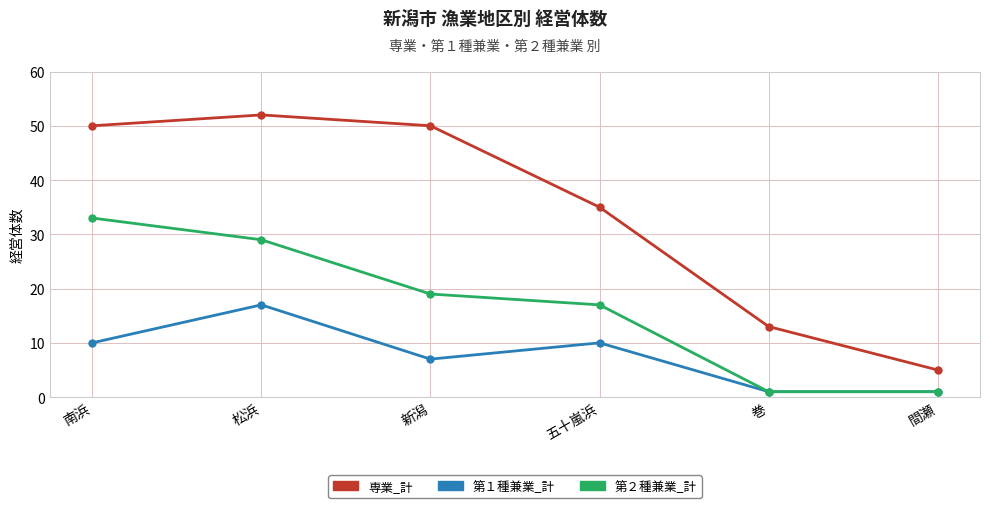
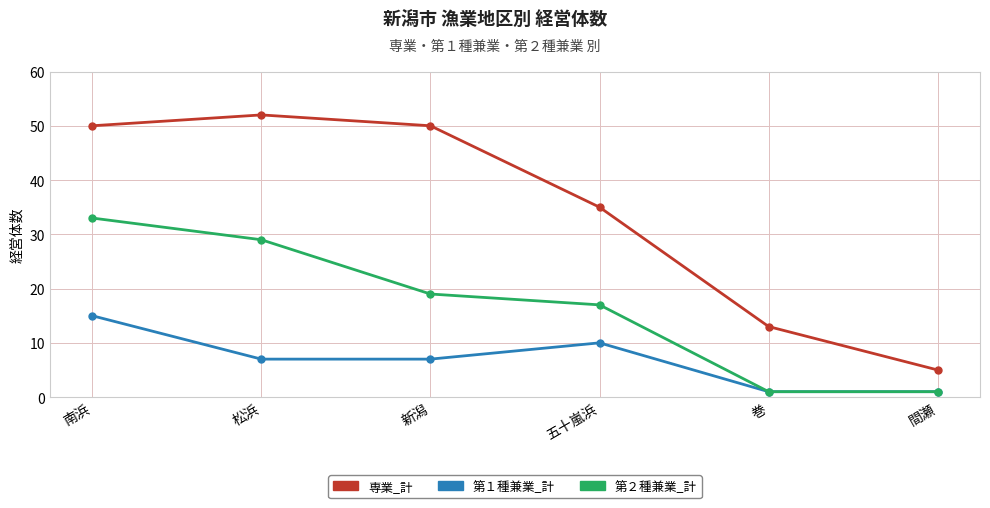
  {
    "専業_計": {
      "南浜": 50,
      "松浜": 52,
      "新潟": 50,
      "五十嵐浜": 35,
      "巻": 13,
      "間瀬": 5
    },
    "第１種兼業_計": {
-     "南浜": 10,
-     "松浜": 17,
+     "南浜": 15,
+     "松浜": 7,
      "新潟": 7,
      "五十嵐浜": 10
    },
    "第２種兼業_計": {
      "南浜": 33,
      "松浜": 29,
      "新潟": 19,
      "五十嵐浜": 17
    }
  }
